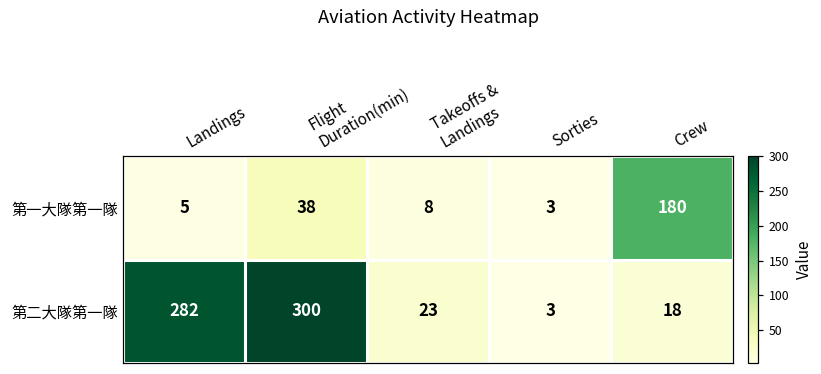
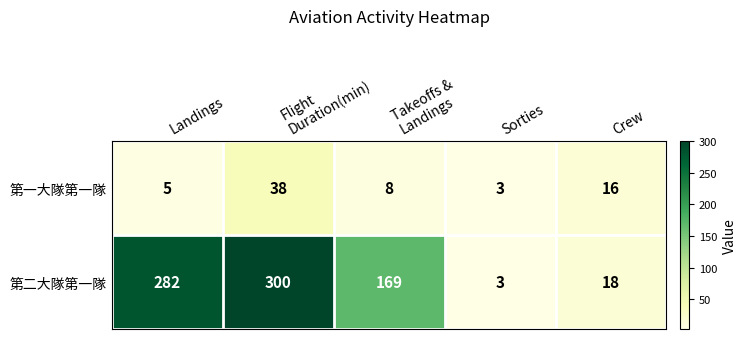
  {
    "第一大隊第一隊": {
      "Landings": 5,
      "Flight Duration(min)": 38,
      "Takeoffs & Landings": 8,
      "Sorties": 3,
-     "Crew": 180
+     "Crew": 16
    },
    "第二大隊第一隊": {
      "Landings": 282,
      "Flight Duration(min)": 300,
-     "Takeoffs & Landings": 23,
+     "Takeoffs & Landings": 169,
      "Sorties": 3,
      "Crew": 18
    }
  }
